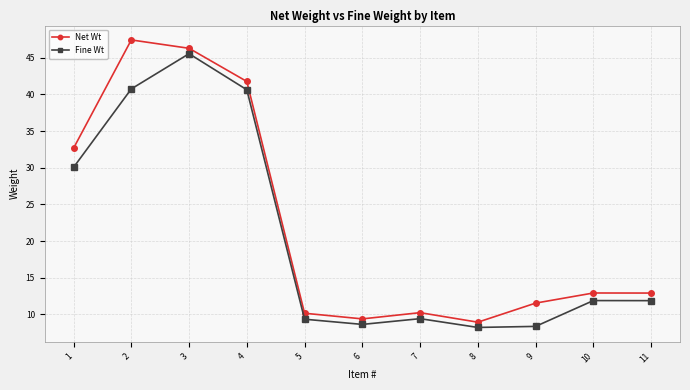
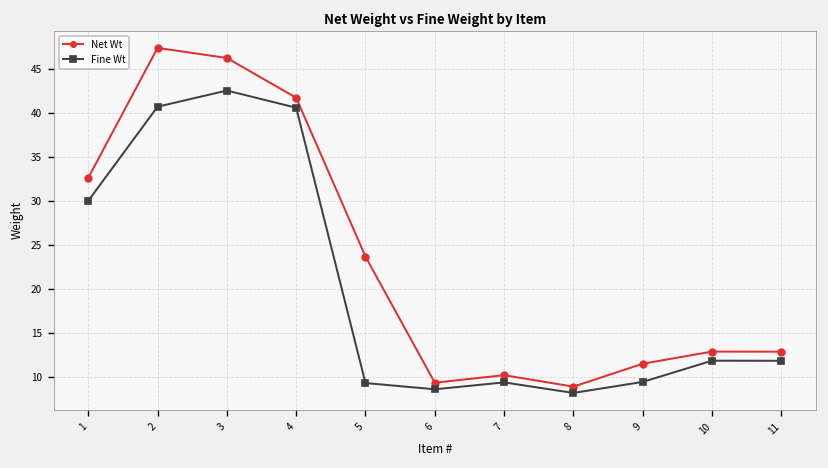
  {
    "Net Wt": {
      "1": 33,
      "2": 47,
      "3": 46,
      "4": 42,
-     "5": 10,
+     "5": 24,
      "6": 9,
      "7": 10,
      "8": 9,
      "9": 12,
      "10": 13,
      "11": 13
    },
    "Fine Wt": {
      "1": 30,
      "2": 41,
-     "3": 46,
+     "3": 43,
      "4": 41,
      "5": 9,
      "6": 9,
      "7": 9,
      "8": 8,
-     "9": 8,
+     "9": 9,
      "10": 12,
      "11": 12
    }
  }
